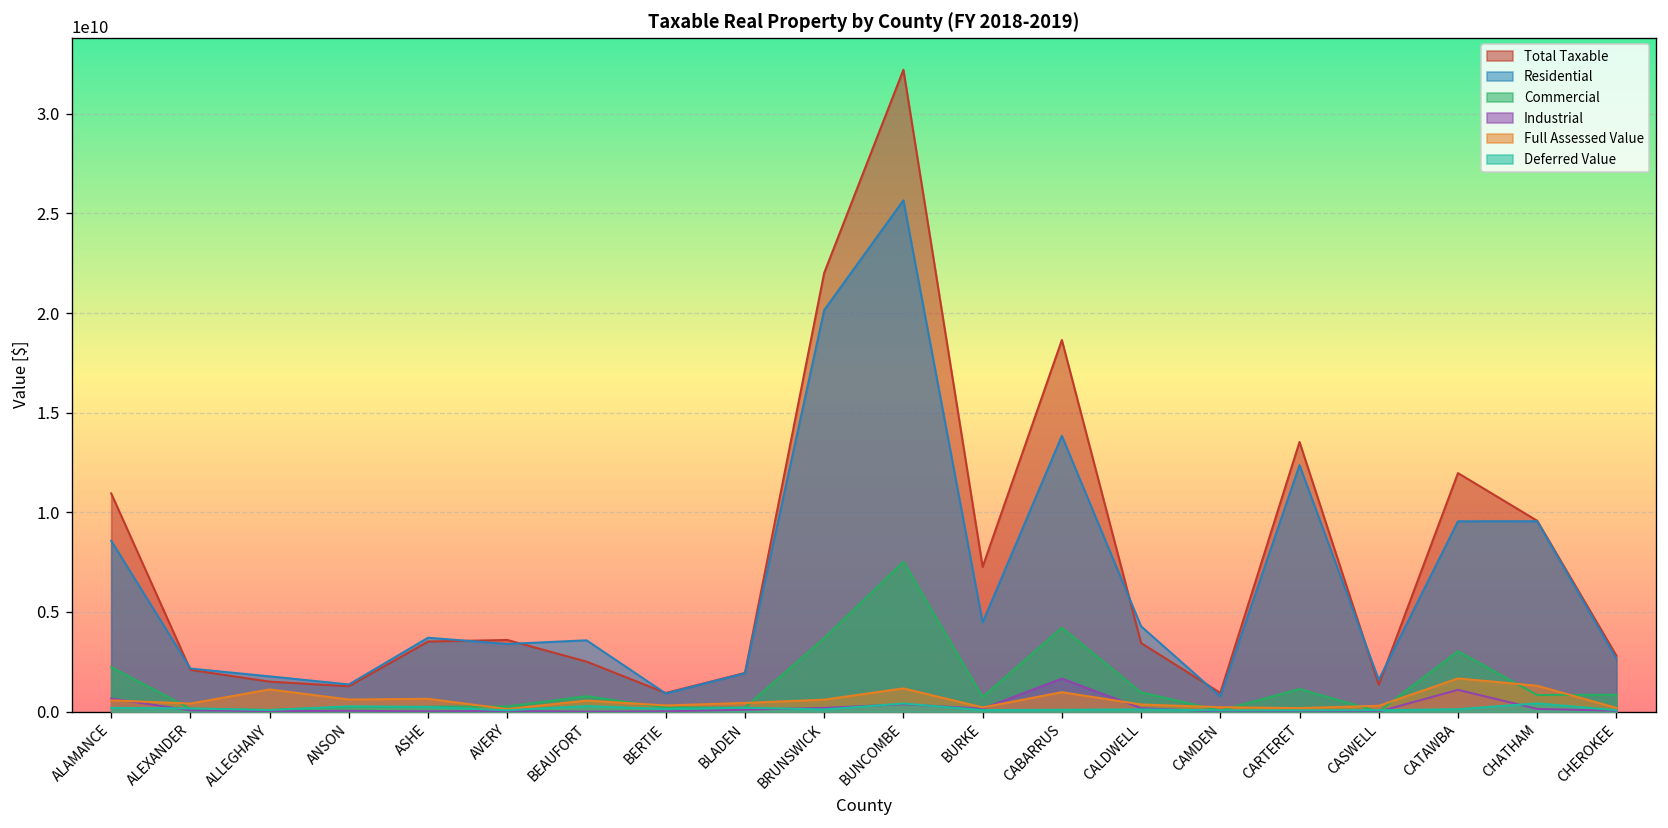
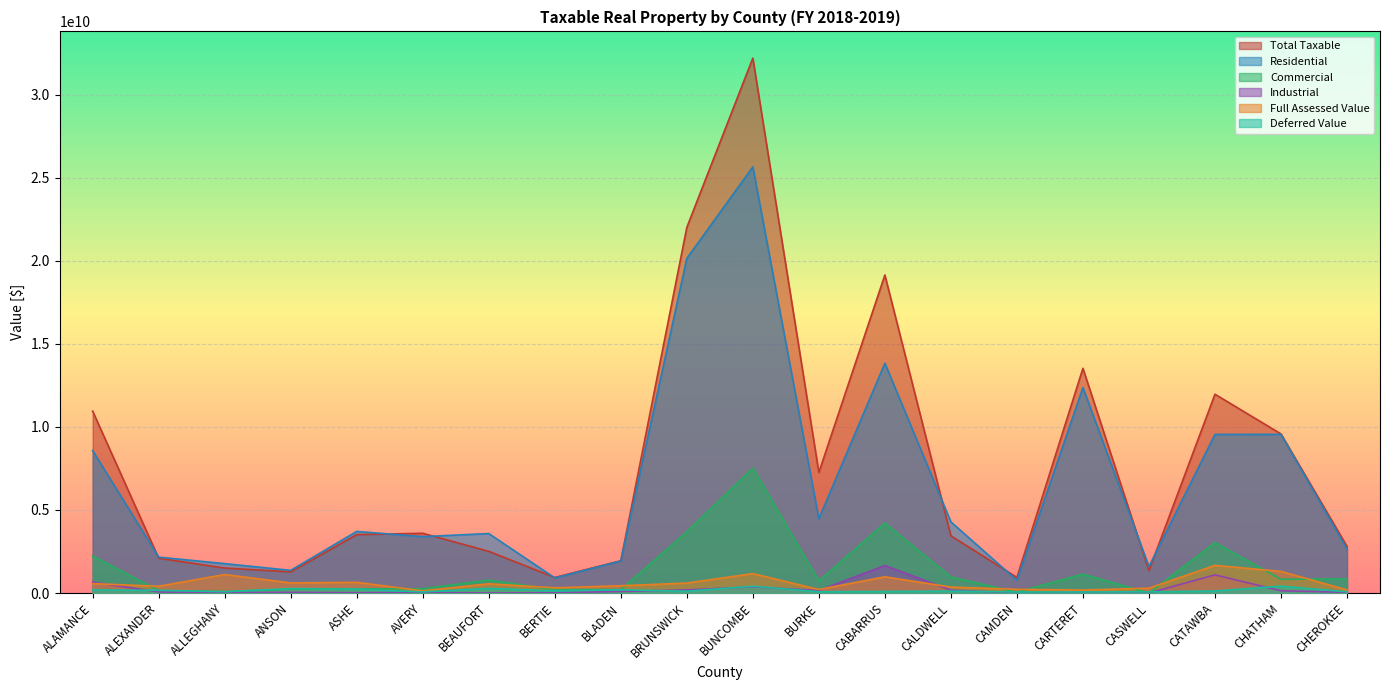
  {
    "Total Taxable": {
      "ALAMANCE": 11000000000,
      "ALLEGHANY": 1500000000,
      "ASHE": 3500000000,
      "AVERY": 3600000000,
      "BEAUFORT": 2500000000,
      "BRUNSWICK": 22000000000,
      "BUNCOMBE": 32200000000,
      "BURKE": 7300000000,
-     "CABARRUS": 18600000000,
+     "CABARRUS": 19200000000,
      "CALDWELL": 3400000000,
      "CAMDEN": 900000000,
      "CARTERET": 13500000000,
      "CASWELL": 1300000000,
      "CATAWBA": 12000000000,
      "CHEROKEE": 2800000000
    },
    "Industrial": {
      "ANSON": 0,
      "ASHE": 0,
      "BEAUFORT": 0,
      "CABARRUS": 1700000000,
      "CATAWBA": 1100000000,
      "CHATHAM": 100000000
    },
    "Full Assessed Value": {
      "ALEXANDER": 400000000,
      "ALLEGHANY": 1100000000,
      "ANSON": 600000000,
      "ASHE": 600000000,
      "BEAUFORT": 600000000,
      "BLADEN": 400000000,
      "BRUNSWICK": 600000000,
      "BUNCOMBE": 1200000000,
      "CABARRUS": 1000000000,
      "CALDWELL": 400000000,
      "CAMDEN": 200000000,
      "CASWELL": 300000000,
      "CATAWBA": 1700000000,
      "CHATHAM": 1300000000
    }
  }
